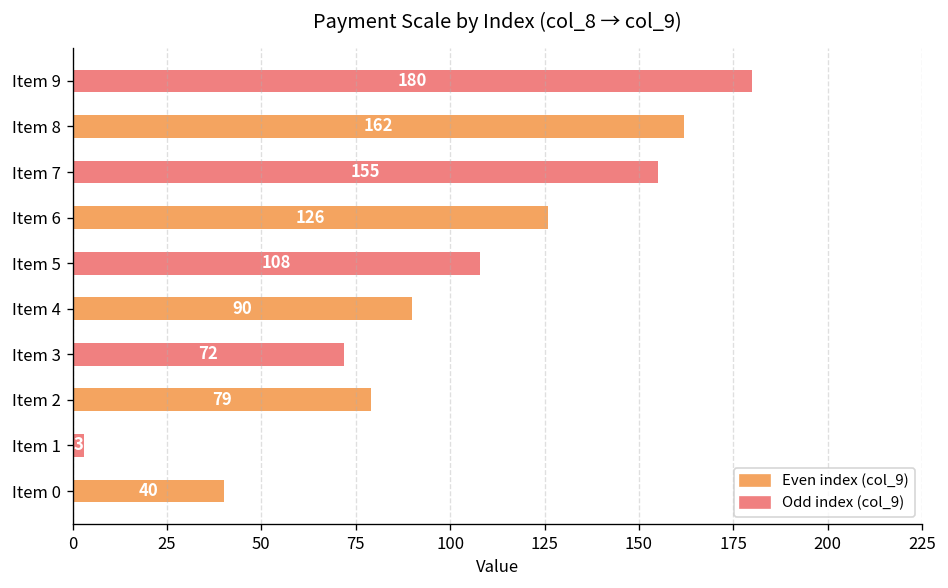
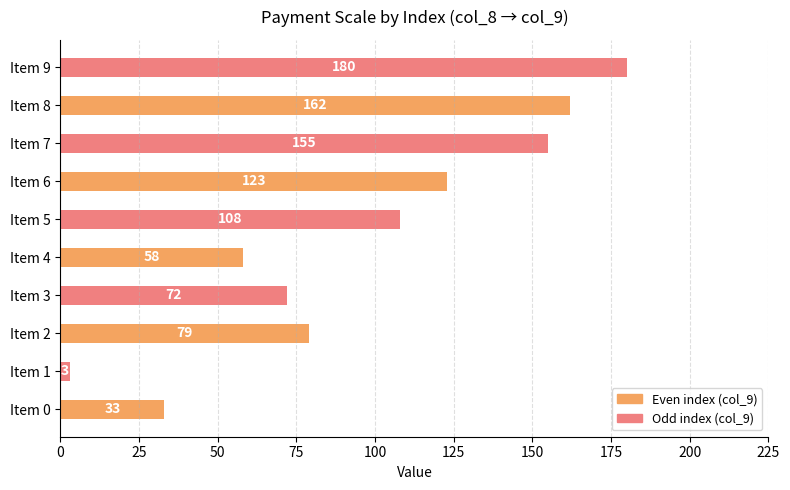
  {
    "Item 9": 180,
    "Item 8": 162,
    "Item 7": 155,
-   "Item 6": 126,
+   "Item 6": 123,
    "Item 5": 108,
-   "Item 4": 90,
+   "Item 4": 58,
    "Item 3": 72,
    "Item 2": 79,
    "Item 1": 3,
-   "Item 0": 40
+   "Item 0": 33
  }
